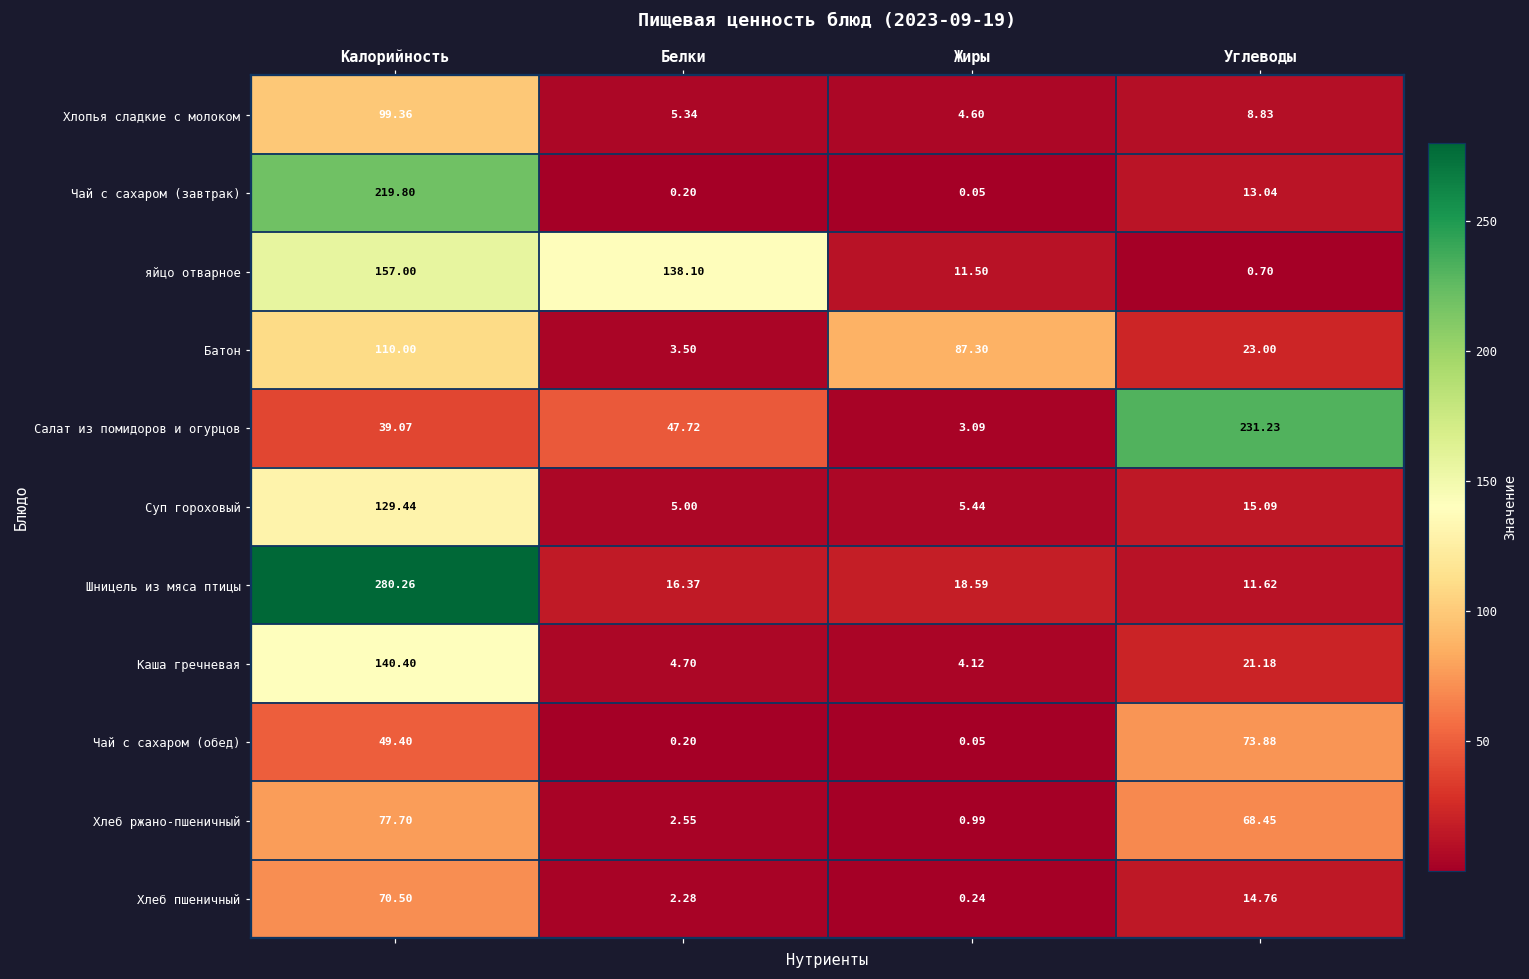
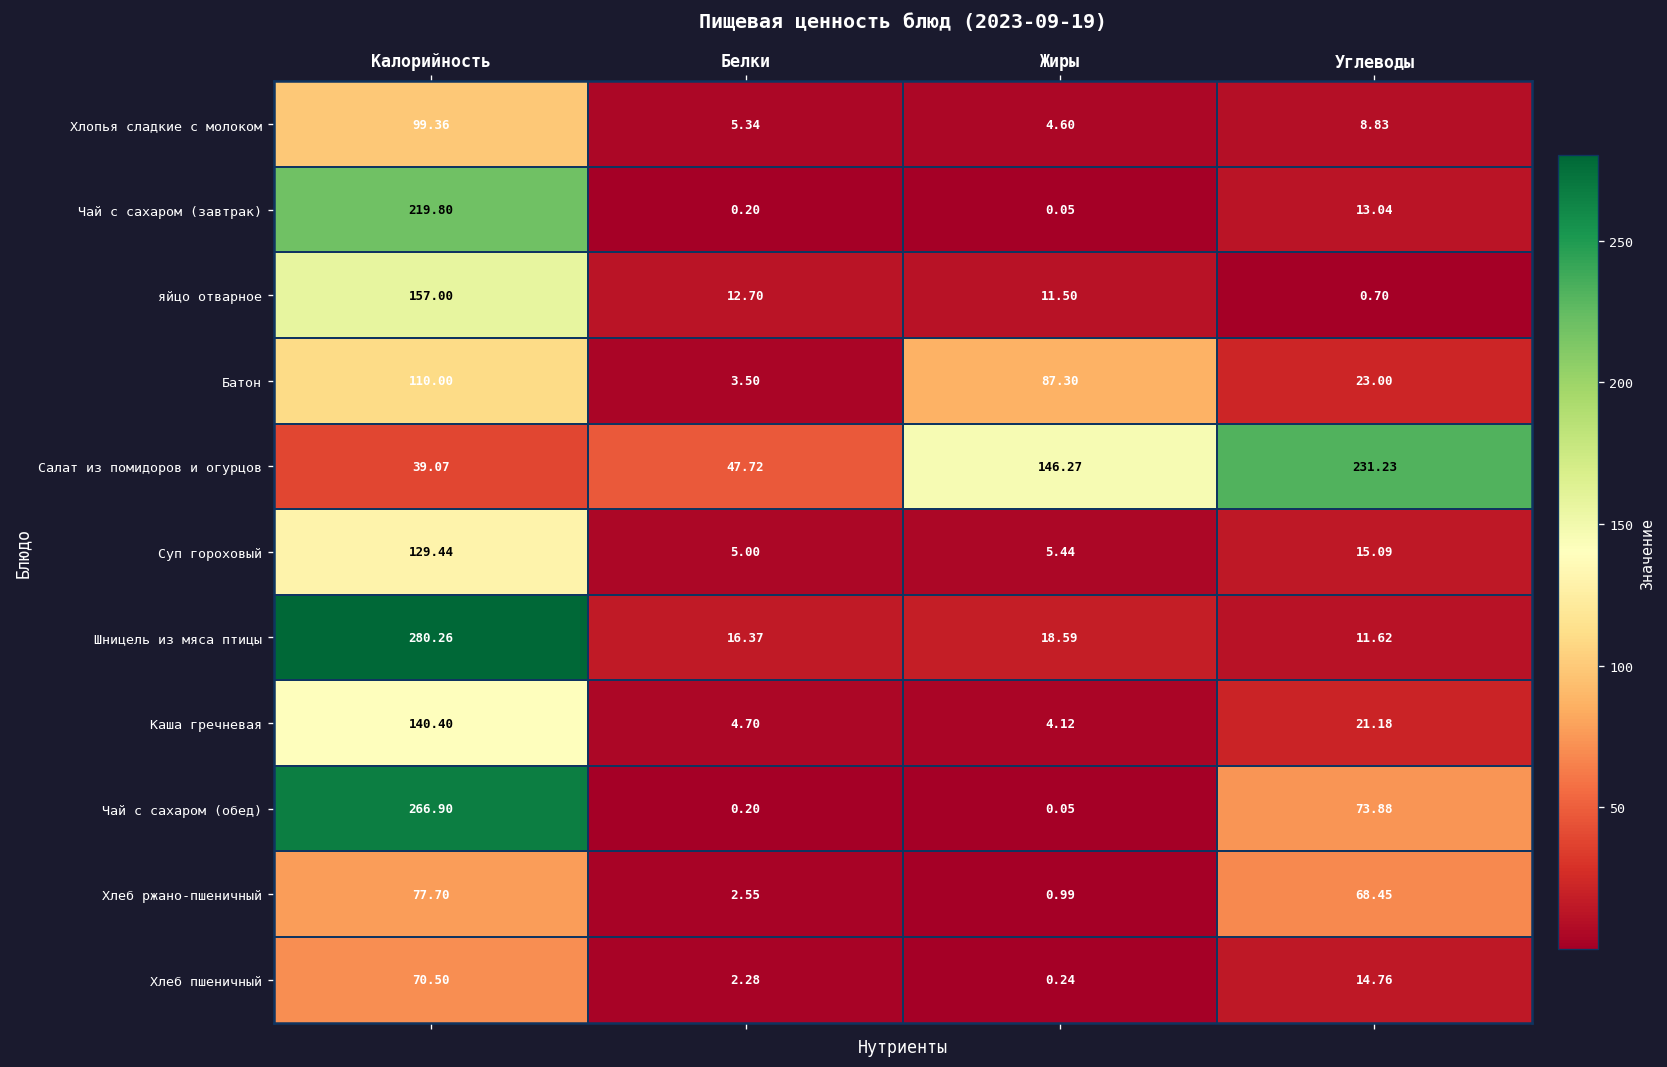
  {
    "Хлопья сладкие с молоком": {
      "Калорийность": 99.36,
      "Белки": 5.34,
      "Жиры": 4.60,
      "Углеводы": 8.83
    },
    "Чай с сахаром (завтрак)": {
      "Калорийность": 219.80,
      "Белки": 0.20,
      "Жиры": 0.05,
      "Углеводы": 13.04
    },
    "яйцо отварное": {
      "Калорийность": 157.00,
-     "Белки": 138.10,
+     "Белки": 12.70,
      "Жиры": 11.50,
      "Углеводы": 0.70
    },
    "Батон": {
      "Калорийность": 110.00,
      "Белки": 3.50,
      "Жиры": 87.30,
      "Углеводы": 23.00
    },
    "Салат из помидоров и огурцов": {
      "Калорийность": 39.07,
      "Белки": 47.72,
-     "Жиры": 3.09,
+     "Жиры": 146.27,
      "Углеводы": 231.23
    },
    "Суп гороховый": {
      "Калорийность": 129.44,
      "Белки": 5.00,
      "Жиры": 5.44,
      "Углеводы": 15.09
    },
    "Шницель из мяса птицы": {
      "Калорийность": 280.26,
      "Белки": 16.37,
      "Жиры": 18.59,
      "Углеводы": 11.62
    },
    "Каша гречневая": {
      "Калорийность": 140.40,
      "Белки": 4.70,
      "Жиры": 4.12,
      "Углеводы": 21.18
    },
    "Чай с сахаром (обед)": {
-     "Калорийность": 49.40,
+     "Калорийность": 266.90,
      "Белки": 0.20,
      "Жиры": 0.05,
      "Углеводы": 73.88
    },
    "Хлеб ржано-пшеничный": {
      "Калорийность": 77.70,
      "Белки": 2.55,
      "Жиры": 0.99,
      "Углеводы": 68.45
    },
    "Хлеб пшеничный": {
      "Калорийность": 70.50,
      "Белки": 2.28,
      "Жиры": 0.24,
      "Углеводы": 14.76
    }
  }
